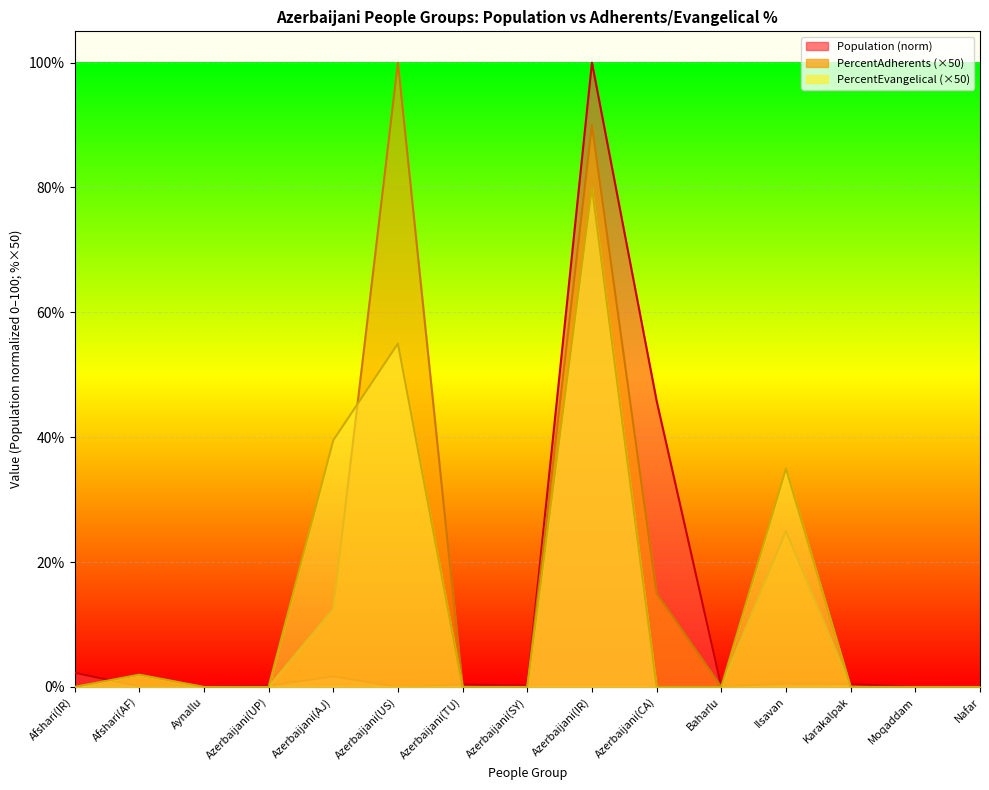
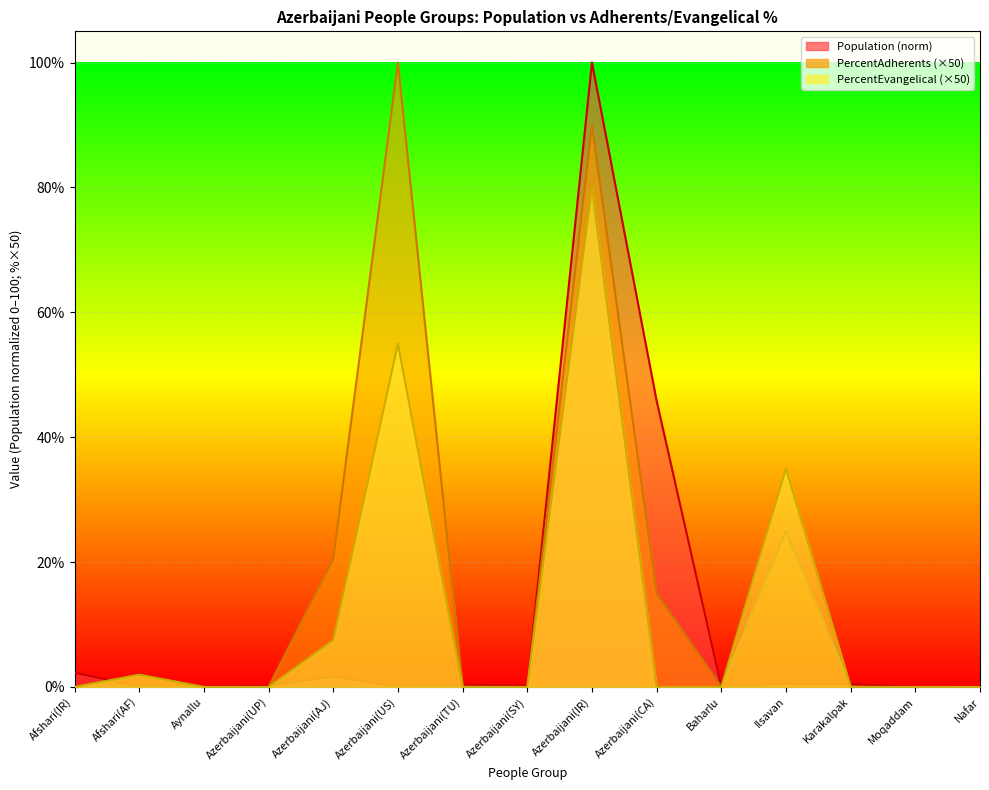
  {
    "Population (norm)": {
      "Afshari(IR)": "2%",
      "Afshari(AF)": "0%",
      "Azerbaijani(AJ)": "2%",
      "Azerbaijani(US)": "0%",
      "Azerbaijani(IR)": "100%",
      "Azerbaijani(CA)": "46%",
      "Ilsavan": "1%",
      "Karakalpak": "0%"
    },
    "PercentAdherents (×50)": {
-     "Azerbaijani(AJ)": "13%",
+     "Azerbaijani(AJ)": "21%",
      "Azerbaijani(US)": "100%",
      "Azerbaijani(IR)": "90%",
      "Azerbaijani(CA)": "15%",
      "Ilsavan": "25%"
    },
    "PercentEvangelical (×50)": {
-     "Azerbaijani(AJ)": "40%",
+     "Azerbaijani(AJ)": "8%",
      "Azerbaijani(US)": "55%",
      "Azerbaijani(IR)": "80%",
      "Azerbaijani(CA)": "0%",
      "Ilsavan": "35%"
    }
  }
